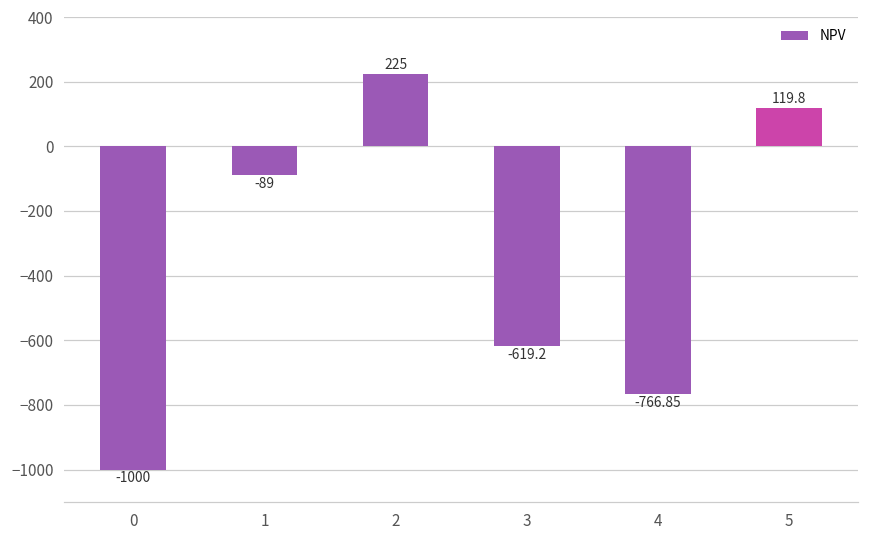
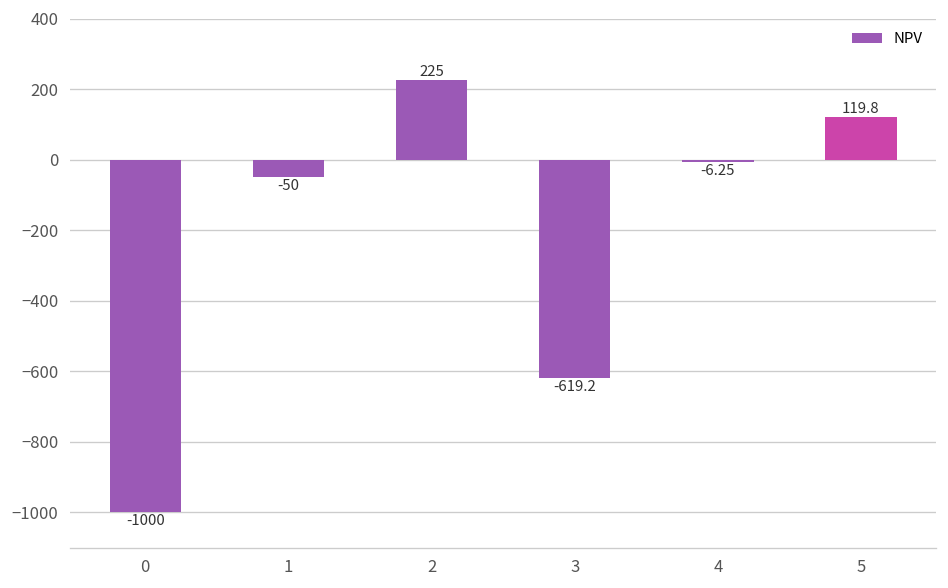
  {
    "0": -1000,
-   "1": -89,
+   "1": -50,
    "2": 225,
    "3": -619.2,
-   "4": -766.85,
+   "4": -6.25,
    "5": 119.8
  }
